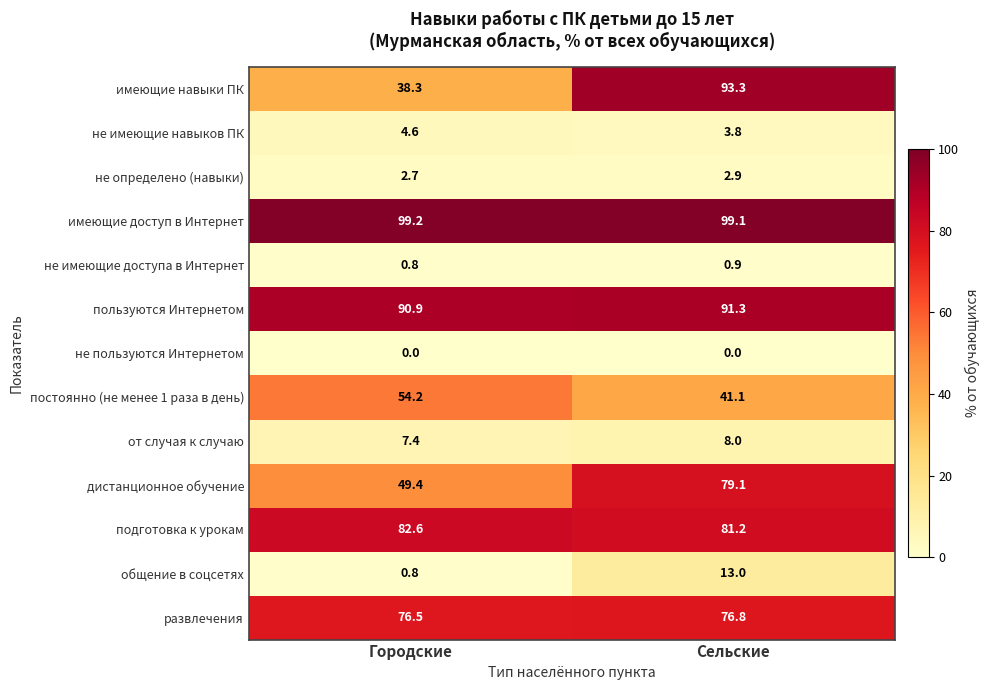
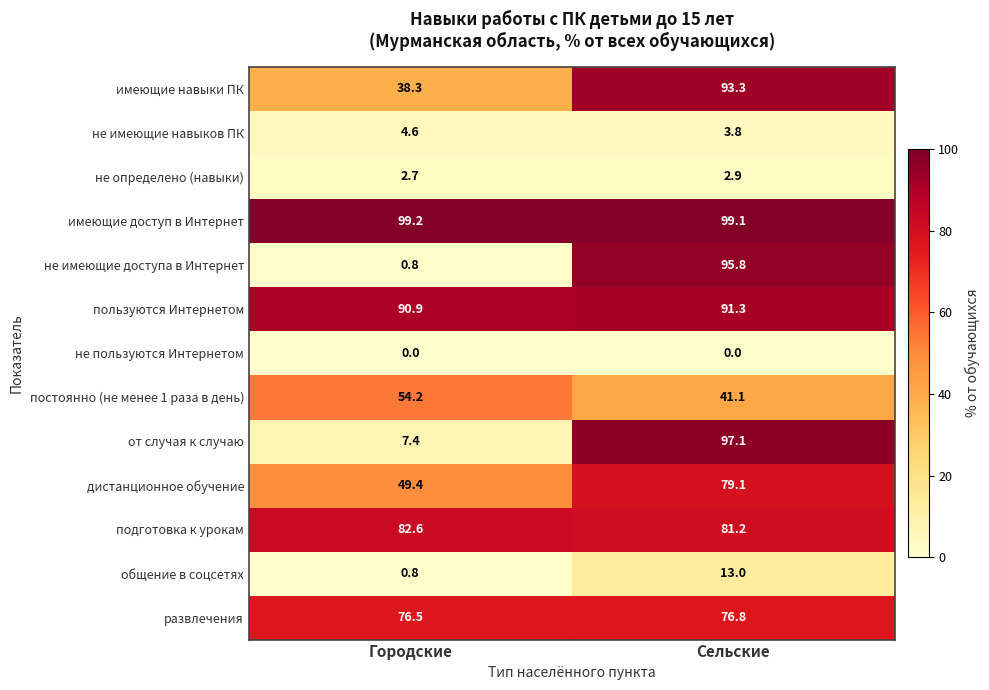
  {
    "имеющие навыки ПК": {
      "Городские": 38.3,
      "Сельские": 93.3
    },
    "не имеющие навыков ПК": {
      "Городские": 4.6,
      "Сельские": 3.8
    },
    "не определено (навыки)": {
      "Городские": 2.7,
      "Сельские": 2.9
    },
    "имеющие доступ в Интернет": {
      "Городские": 99.2,
      "Сельские": 99.1
    },
    "не имеющие доступа в Интернет": {
      "Городские": 0.8,
-     "Сельские": 0.9
+     "Сельские": 95.8
    },
    "пользуются Интернетом": {
      "Городские": 90.9,
      "Сельские": 91.3
    },
    "не пользуются Интернетом": {
      "Городские": 0.0,
      "Сельские": 0.0
    },
    "постоянно (не менее 1 раза в день)": {
      "Городские": 54.2,
      "Сельские": 41.1
    },
    "от случая к случаю": {
      "Городские": 7.4,
-     "Сельские": 8.0
+     "Сельские": 97.1
    },
    "дистанционное обучение": {
      "Городские": 49.4,
      "Сельские": 79.1
    },
    "подготовка к урокам": {
      "Городские": 82.6,
      "Сельские": 81.2
    },
    "общение в соцсетях": {
      "Городские": 0.8,
      "Сельские": 13.0
    },
    "развлечения": {
      "Городские": 76.5,
      "Сельские": 76.8
    }
  }
